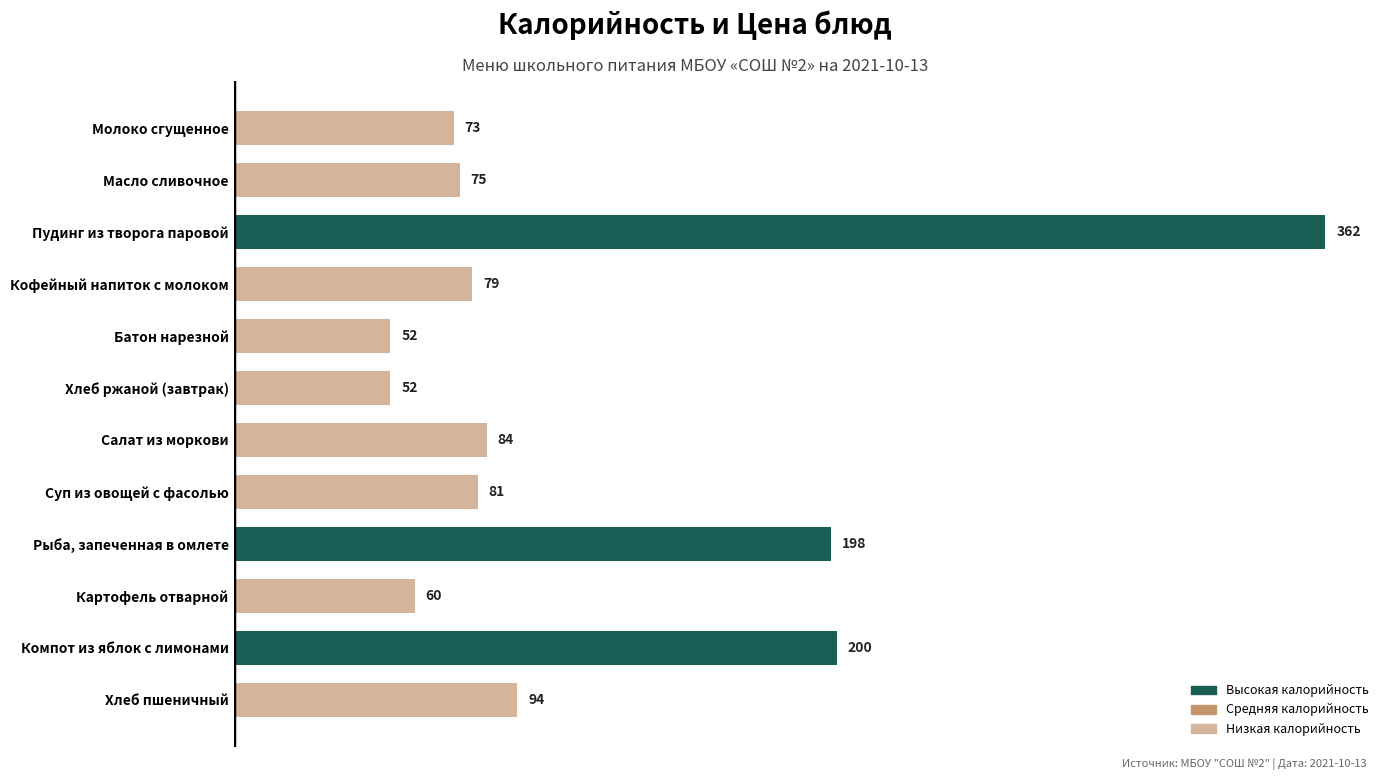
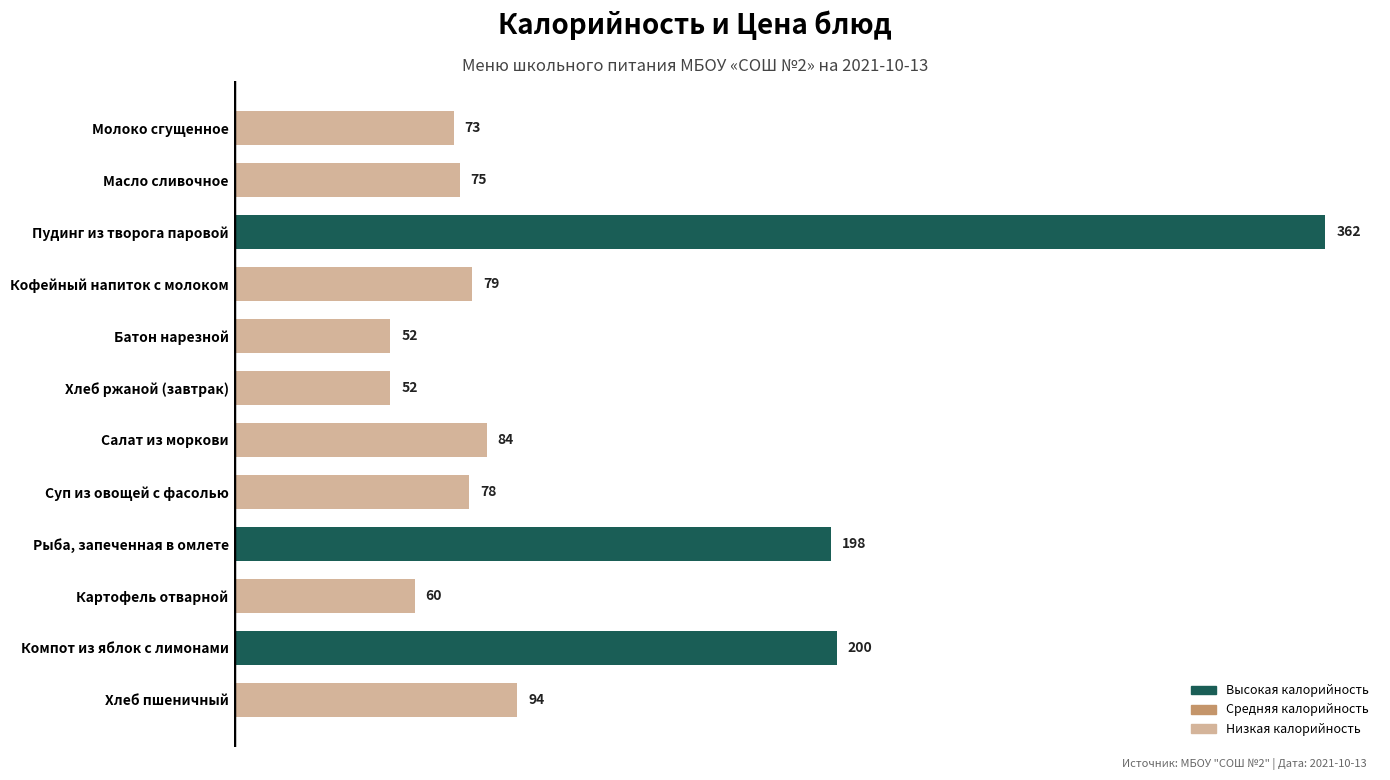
  {
    "Молоко сгущенное": 73,
    "Масло сливочное": 75,
    "Пудинг из творога паровой": 362,
    "Кофейный напиток с молоком": 79,
    "Батон нарезной": 52,
    "Хлеб ржаной (завтрак)": 52,
    "Салат из моркови": 84,
-   "Суп из овощей с фасолью": 81,
+   "Суп из овощей с фасолью": 78,
    "Рыба, запеченная в омлете": 198,
    "Картофель отварной": 60,
    "Компот из яблок с лимонами": 200,
    "Хлеб пшеничный": 94
  }
